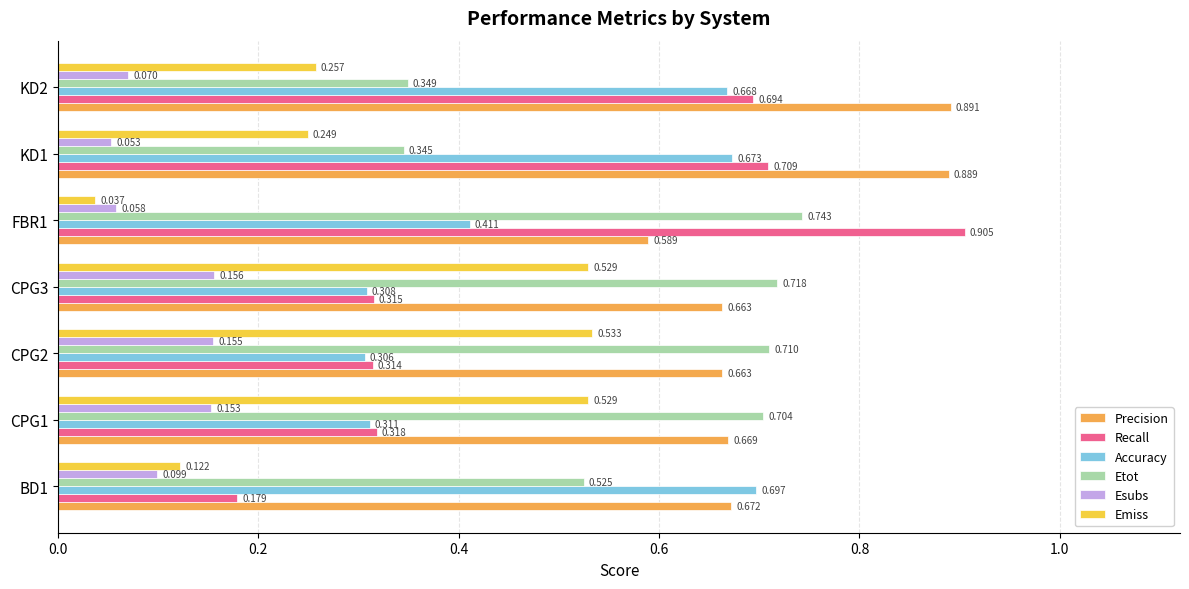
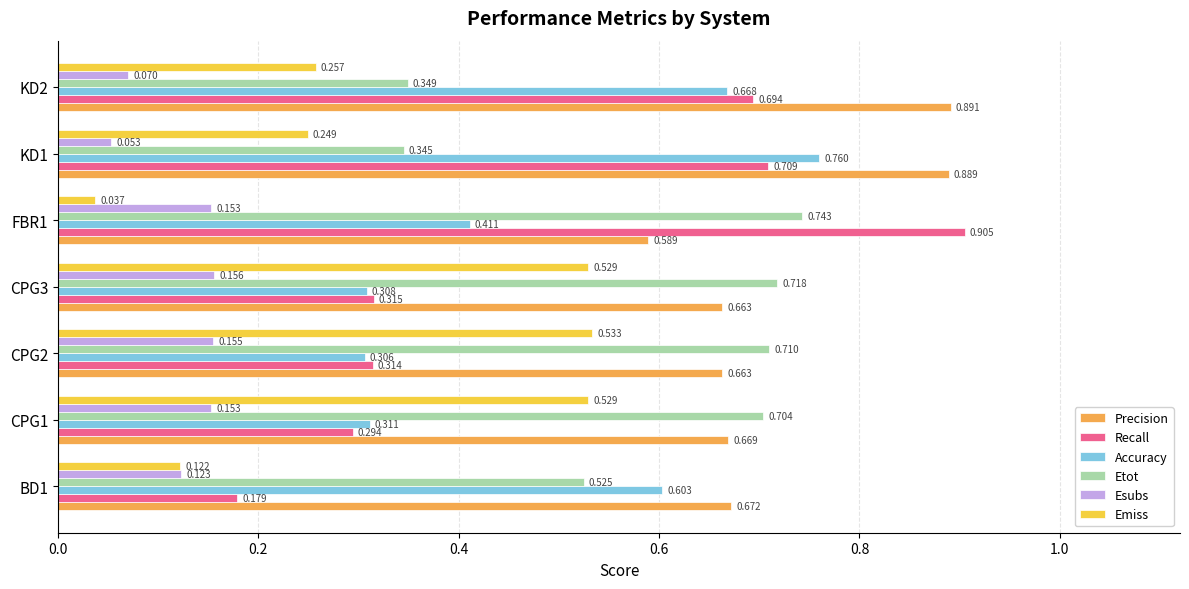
  {
    "Recall": {
      "KD2": 0.694,
      "KD1": 0.709,
      "FBR1": 0.905,
      "CPG3": 0.315,
      "CPG2": 0.314,
-     "CPG1": 0.318,
+     "CPG1": 0.294,
      "BD1": 0.179
    },
    "Accuracy": {
      "KD2": 0.668,
-     "KD1": 0.673,
+     "KD1": 0.760,
      "FBR1": 0.411,
      "CPG3": 0.308,
      "CPG2": 0.306,
      "CPG1": 0.311,
-     "BD1": 0.697
+     "BD1": 0.603
    },
    "Etot": {
      "KD2": 0.349,
      "KD1": 0.345,
      "FBR1": 0.743,
      "CPG3": 0.718,
      "CPG2": 0.710,
      "CPG1": 0.704,
      "BD1": 0.525
    },
    "Esubs": {
      "KD2": 0.070,
      "KD1": 0.053,
-     "FBR1": 0.058,
+     "FBR1": 0.153,
      "CPG3": 0.156,
      "CPG2": 0.155,
      "CPG1": 0.153,
-     "BD1": 0.099
+     "BD1": 0.123
    }
  }
